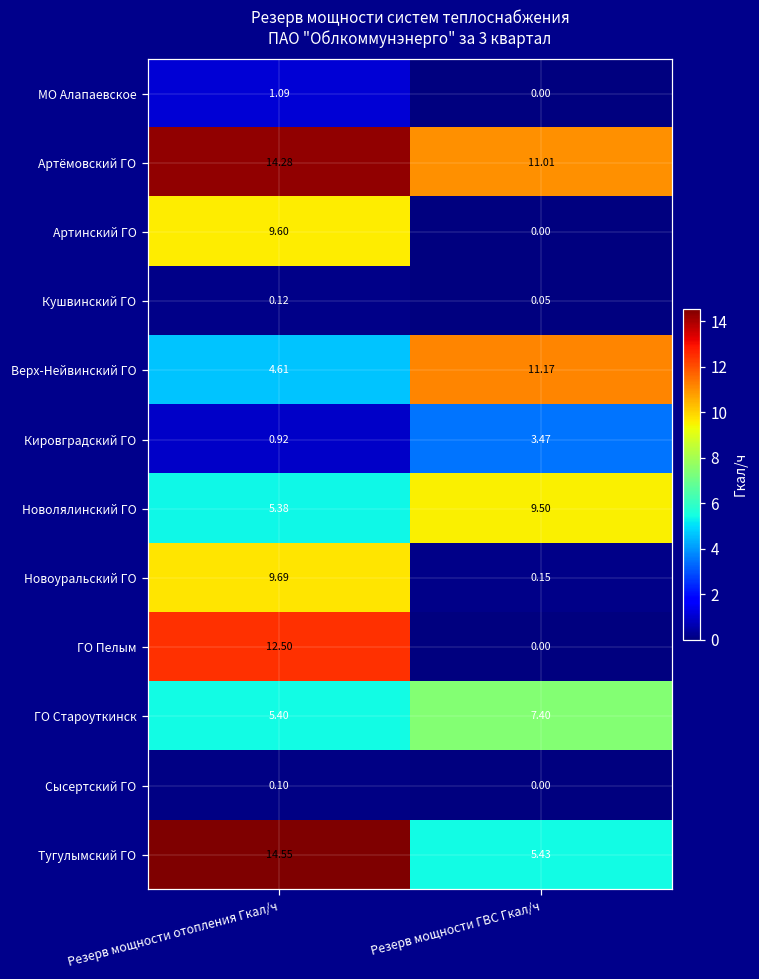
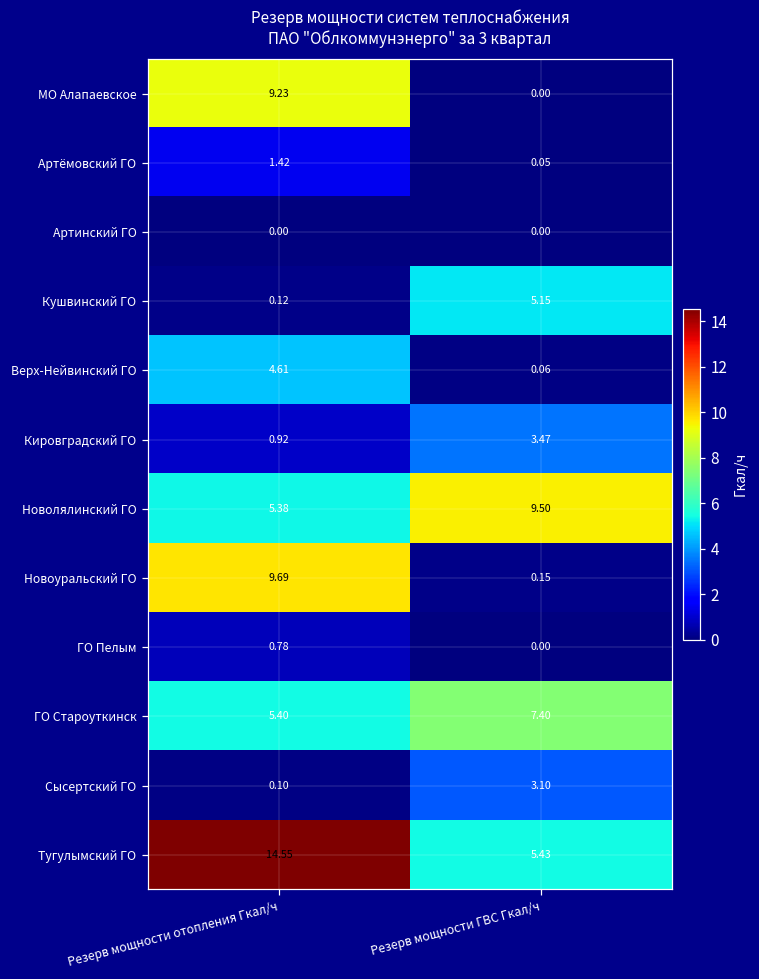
  {
    "МО Алапаевское": {
-     "Резерв мощности отопления Гкал/ч": 1.09,
+     "Резерв мощности отопления Гкал/ч": 9.23,
      "Резерв мощности ГВС Гкал/ч": 0.00
    },
    "Артёмовский ГО": {
-     "Резерв мощности отопления Гкал/ч": 14.28,
-     "Резерв мощности ГВС Гкал/ч": 11.01
+     "Резерв мощности отопления Гкал/ч": 1.42,
+     "Резерв мощности ГВС Гкал/ч": 0.05
    },
    "Артинский ГО": {
-     "Резерв мощности отопления Гкал/ч": 9.60,
+     "Резерв мощности отопления Гкал/ч": 0.00,
      "Резерв мощности ГВС Гкал/ч": 0.00
    },
    "Кушвинский ГО": {
      "Резерв мощности отопления Гкал/ч": 0.12,
-     "Резерв мощности ГВС Гкал/ч": 0.05
+     "Резерв мощности ГВС Гкал/ч": 5.15
    },
    "Верх-Нейвинский ГО": {
      "Резерв мощности отопления Гкал/ч": 4.61,
-     "Резерв мощности ГВС Гкал/ч": 11.17
+     "Резерв мощности ГВС Гкал/ч": 0.06
    },
    "Кировградский ГО": {
      "Резерв мощности отопления Гкал/ч": 0.92,
      "Резерв мощности ГВС Гкал/ч": 3.47
    },
    "Новолялинский ГО": {
      "Резерв мощности отопления Гкал/ч": 5.38,
      "Резерв мощности ГВС Гкал/ч": 9.50
    },
    "Новоуральский ГО": {
      "Резерв мощности отопления Гкал/ч": 9.69,
      "Резерв мощности ГВС Гкал/ч": 0.15
    },
    "ГО Пелым": {
-     "Резерв мощности отопления Гкал/ч": 12.50,
+     "Резерв мощности отопления Гкал/ч": 0.78,
      "Резерв мощности ГВС Гкал/ч": 0.00
    },
    "ГО Староуткинск": {
      "Резерв мощности отопления Гкал/ч": 5.40,
      "Резерв мощности ГВС Гкал/ч": 7.40
    },
    "Сысертский ГО": {
      "Резерв мощности отопления Гкал/ч": 0.10,
-     "Резерв мощности ГВС Гкал/ч": 0.00
+     "Резерв мощности ГВС Гкал/ч": 3.10
    },
    "Тугулымский ГО": {
      "Резерв мощности отопления Гкал/ч": 14.55,
      "Резерв мощности ГВС Гкал/ч": 5.43
    }
  }
